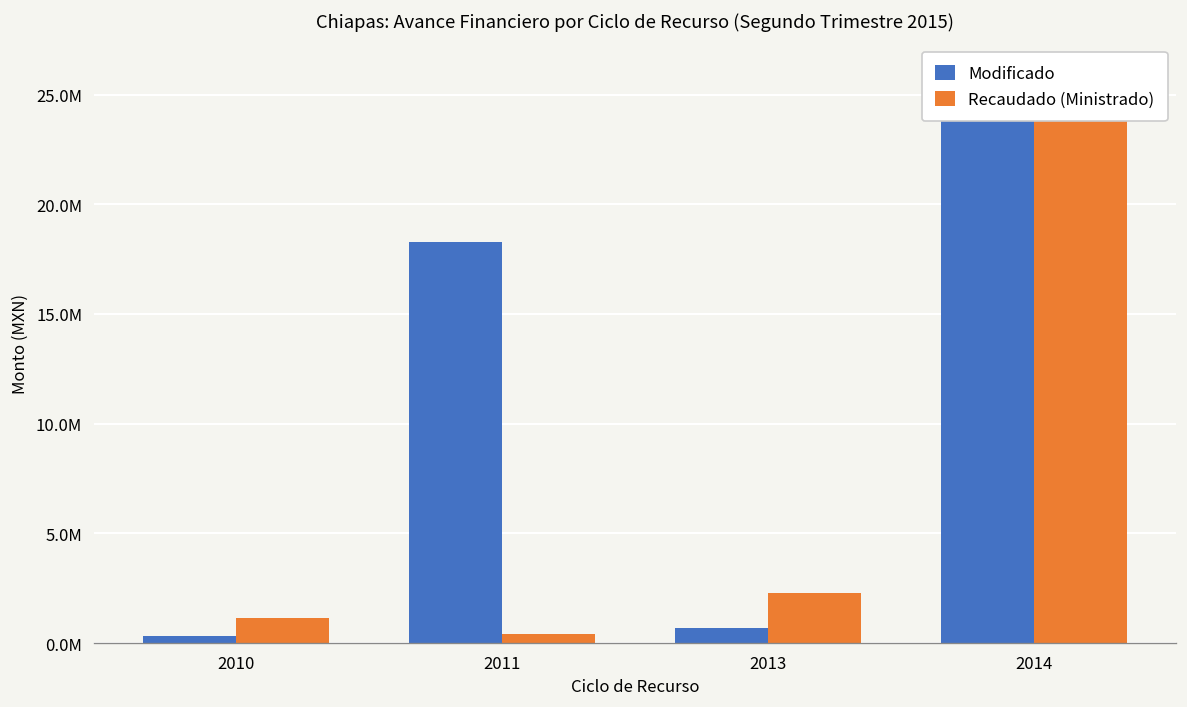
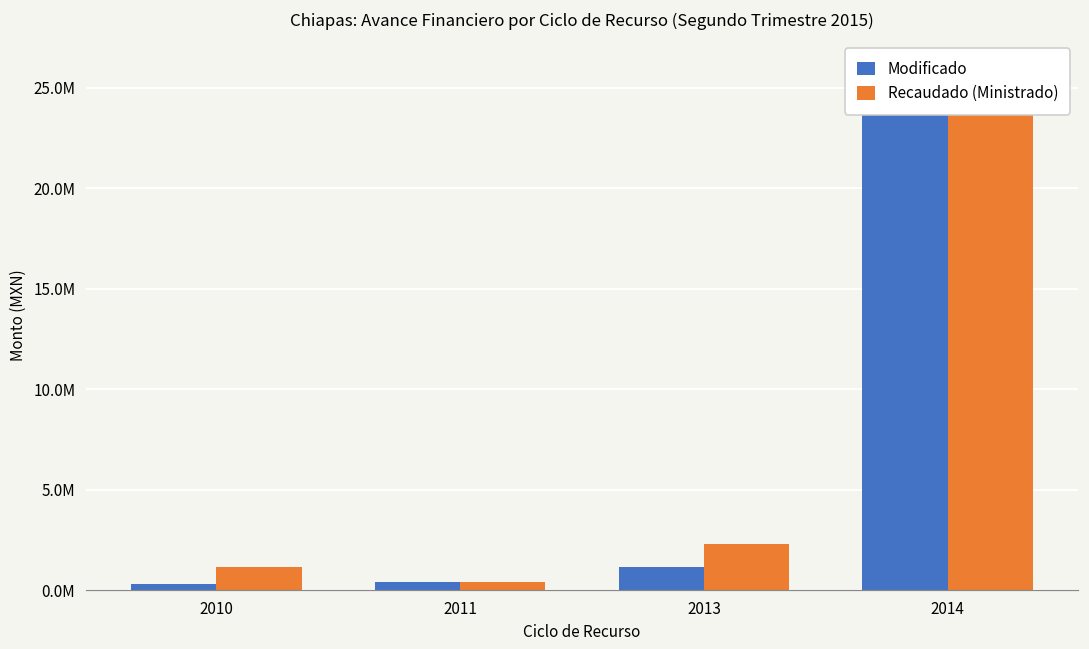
  {
    "Modificado": {
      "2010": 300000,
-     "2011": 18300000,
-     "2013": 700000
+     "2011": 400000,
+     "2013": 1200000
    },
    "Recaudado (Ministrado)": {
      "2010": 1200000,
      "2011": 400000,
      "2013": 2300000
    }
  }
